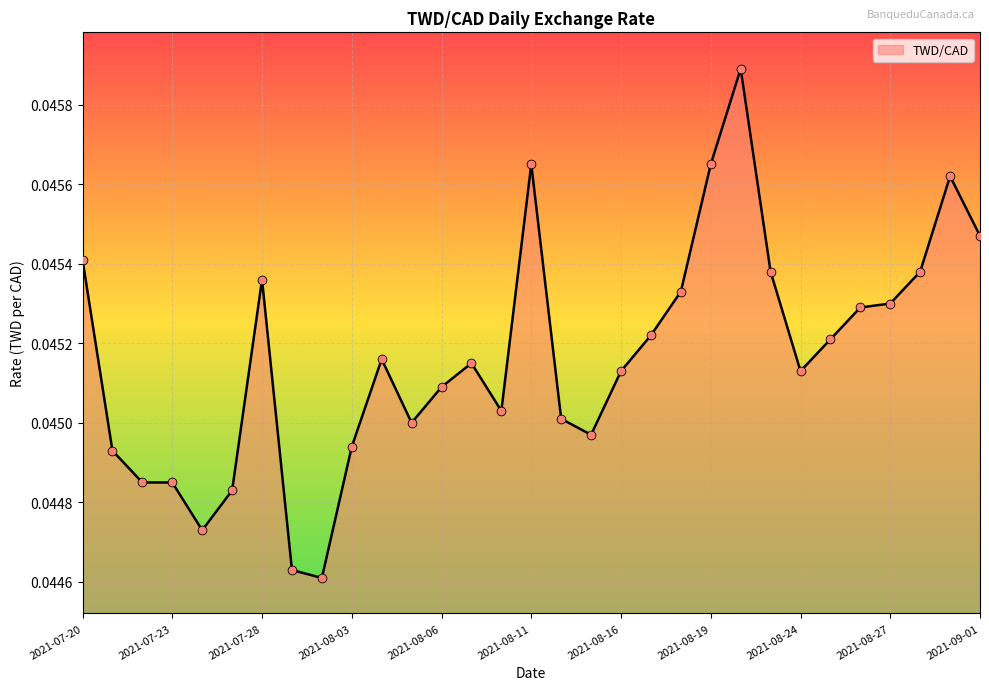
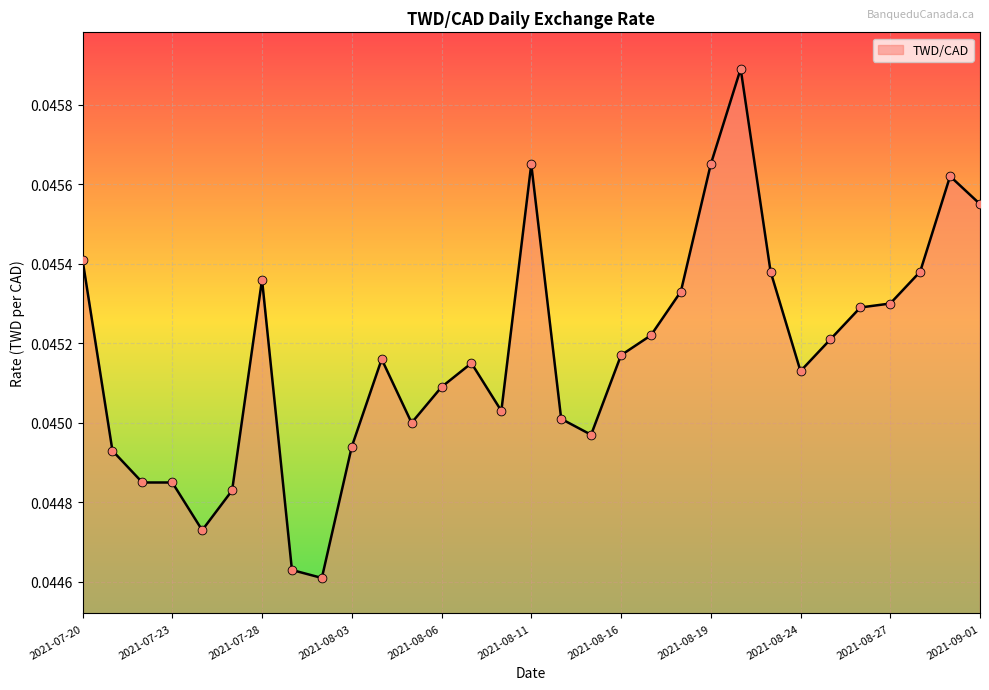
  {
    "2021-07-20": 0.04541,
    "2021-07-23": 0.04485,
    "2021-07-28": 0.04536,
    "2021-08-03": 0.04494,
    "2021-08-06": 0.04509,
    "2021-08-11": 0.04565,
-   "2021-08-16": 0.04513,
+   "2021-08-16": 0.04517,
    "2021-08-19": 0.04565,
    "2021-08-24": 0.04513,
    "2021-08-27": 0.04530,
-   "2021-09-01": 0.04547
+   "2021-09-01": 0.04555
  }
